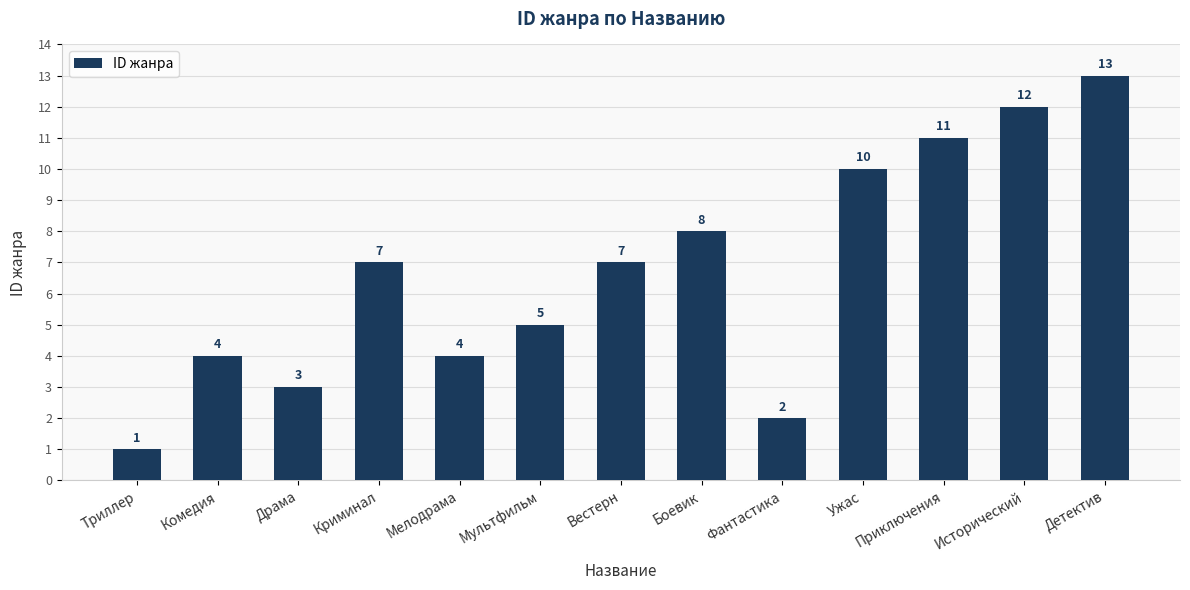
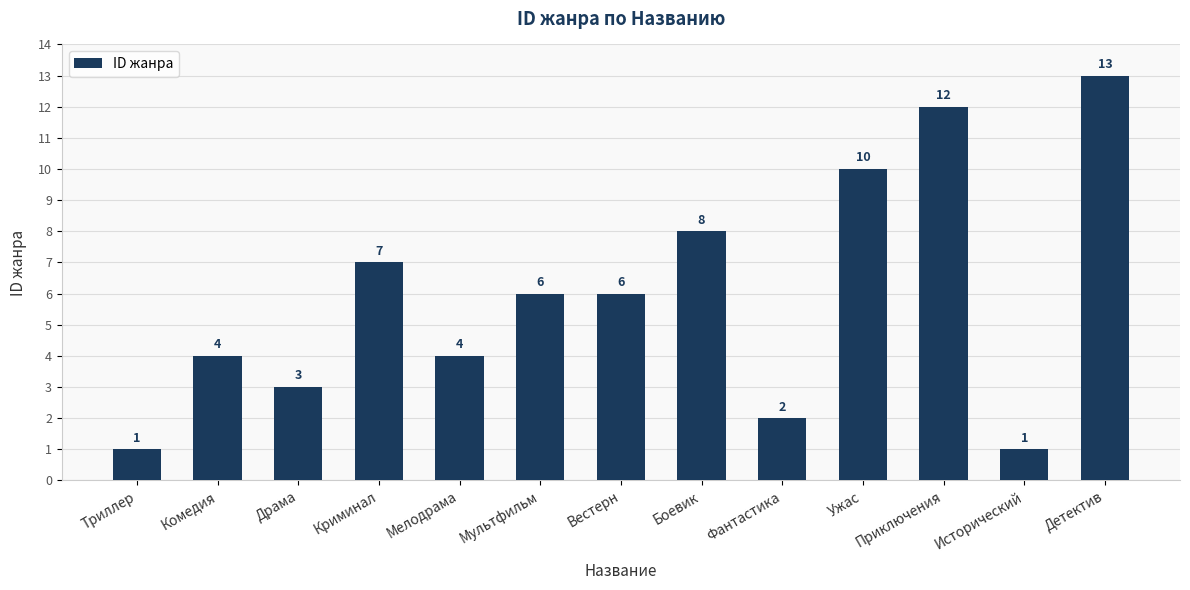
  {
    "Триллер": 1,
    "Комедия": 4,
    "Драма": 3,
    "Криминал": 7,
    "Мелодрама": 4,
-   "Мультфильм": 5,
-   "Вестерн": 7,
+   "Мультфильм": 6,
+   "Вестерн": 6,
    "Боевик": 8,
    "Фантастика": 2,
    "Ужас": 10,
-   "Приключения": 11,
-   "Исторический": 12,
+   "Приключения": 12,
+   "Исторический": 1,
    "Детектив": 13
  }
